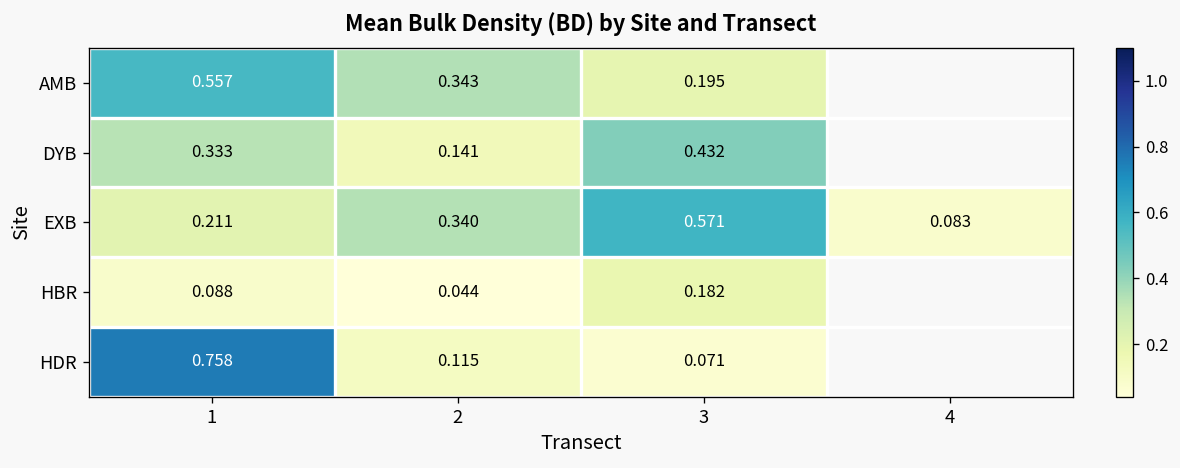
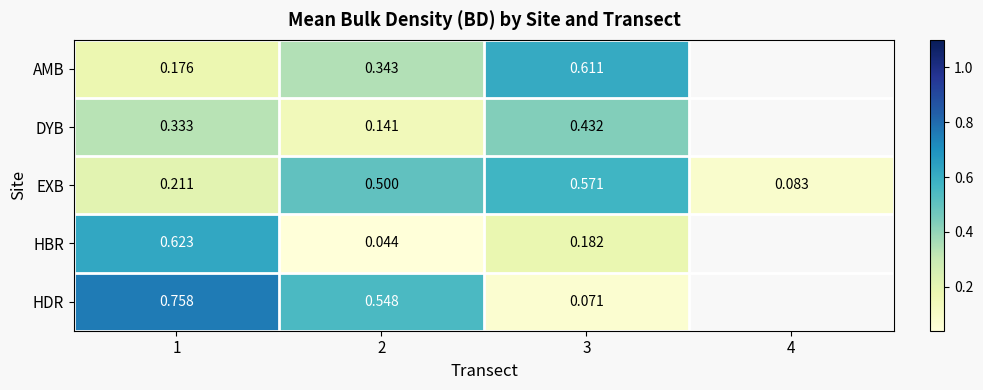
  {
    "AMB": {
-     "1": 0.557,
+     "1": 0.176,
      "2": 0.343,
-     "3": 0.195
+     "3": 0.611
    },
    "DYB": {
      "1": 0.333,
      "2": 0.141,
      "3": 0.432
    },
    "EXB": {
      "1": 0.211,
-     "2": 0.340,
+     "2": 0.500,
      "3": 0.571,
      "4": 0.083
    },
    "HBR": {
-     "1": 0.088,
+     "1": 0.623,
      "2": 0.044,
      "3": 0.182
    },
    "HDR": {
      "1": 0.758,
-     "2": 0.115,
+     "2": 0.548,
      "3": 0.071
    }
  }
